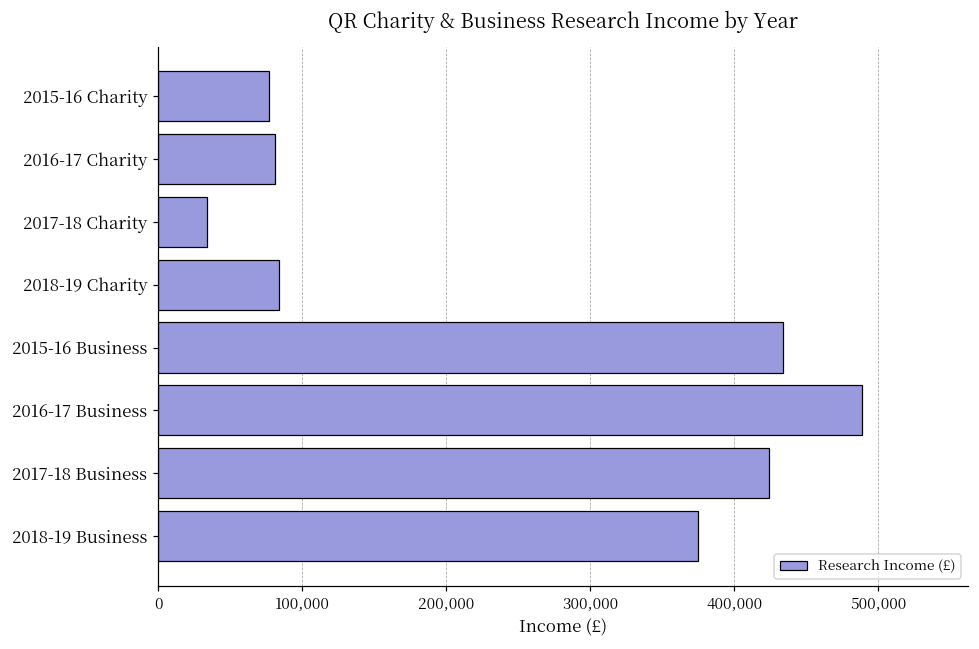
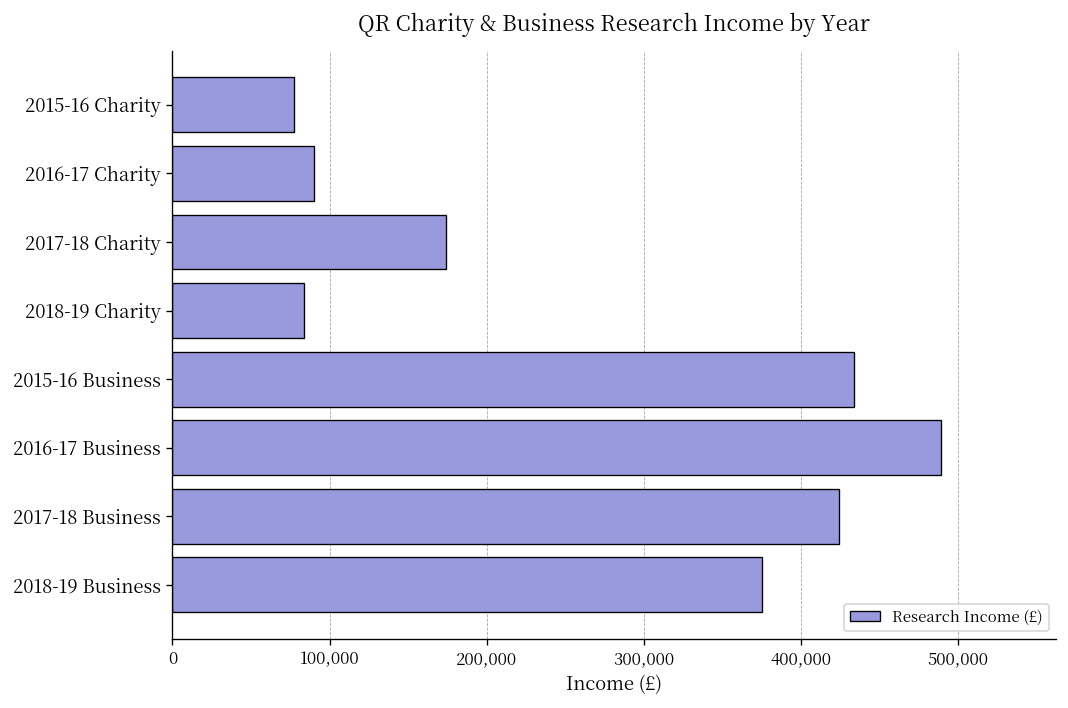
  {
    "2015-16 Charity": "77,000",
-   "2016-17 Charity": "81,000",
-   "2017-18 Charity": "34,000",
+   "2016-17 Charity": "90,000",
+   "2017-18 Charity": "174,000",
    "2018-19 Charity": "84,000",
    "2015-16 Business": "434,000",
    "2016-17 Business": "489,000",
    "2017-18 Business": "424,000",
    "2018-19 Business": "375,000"
  }
